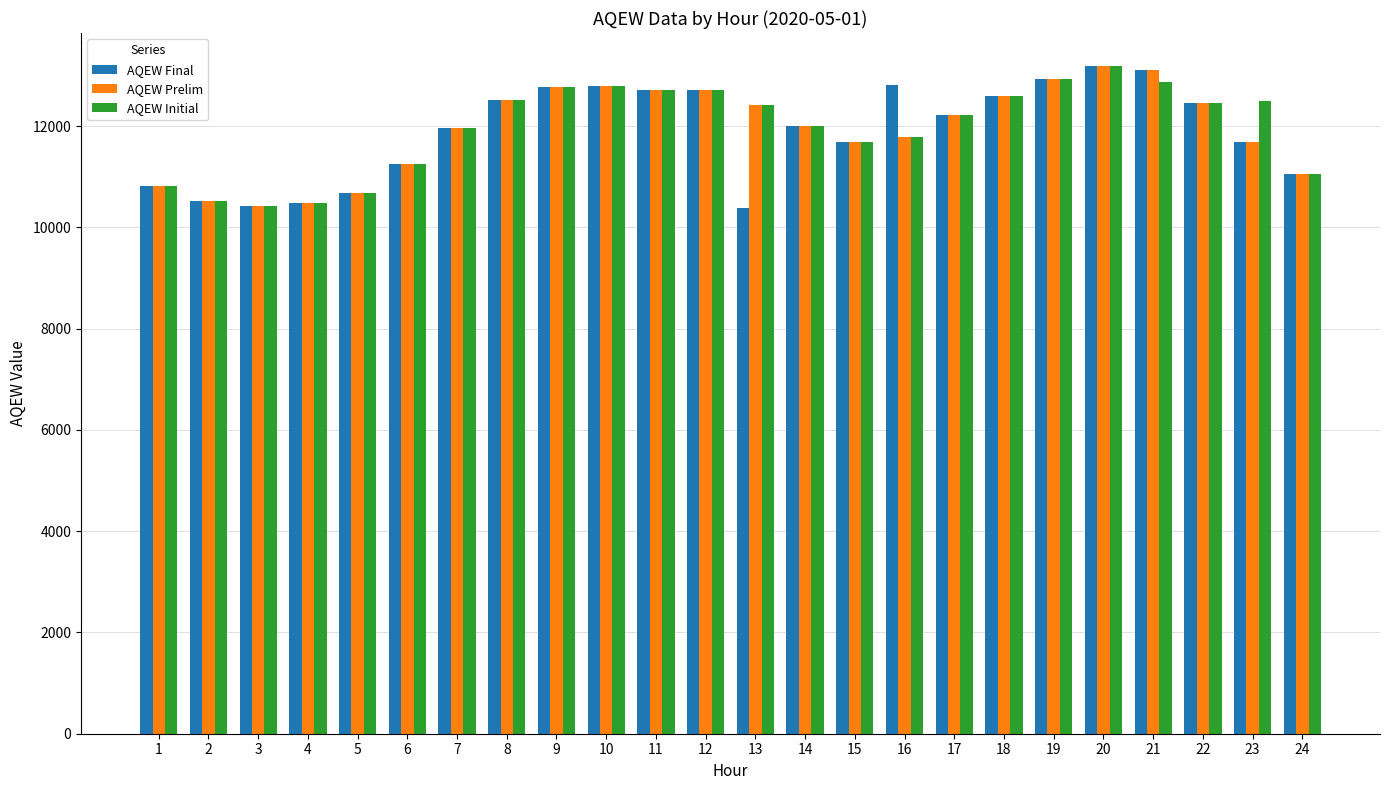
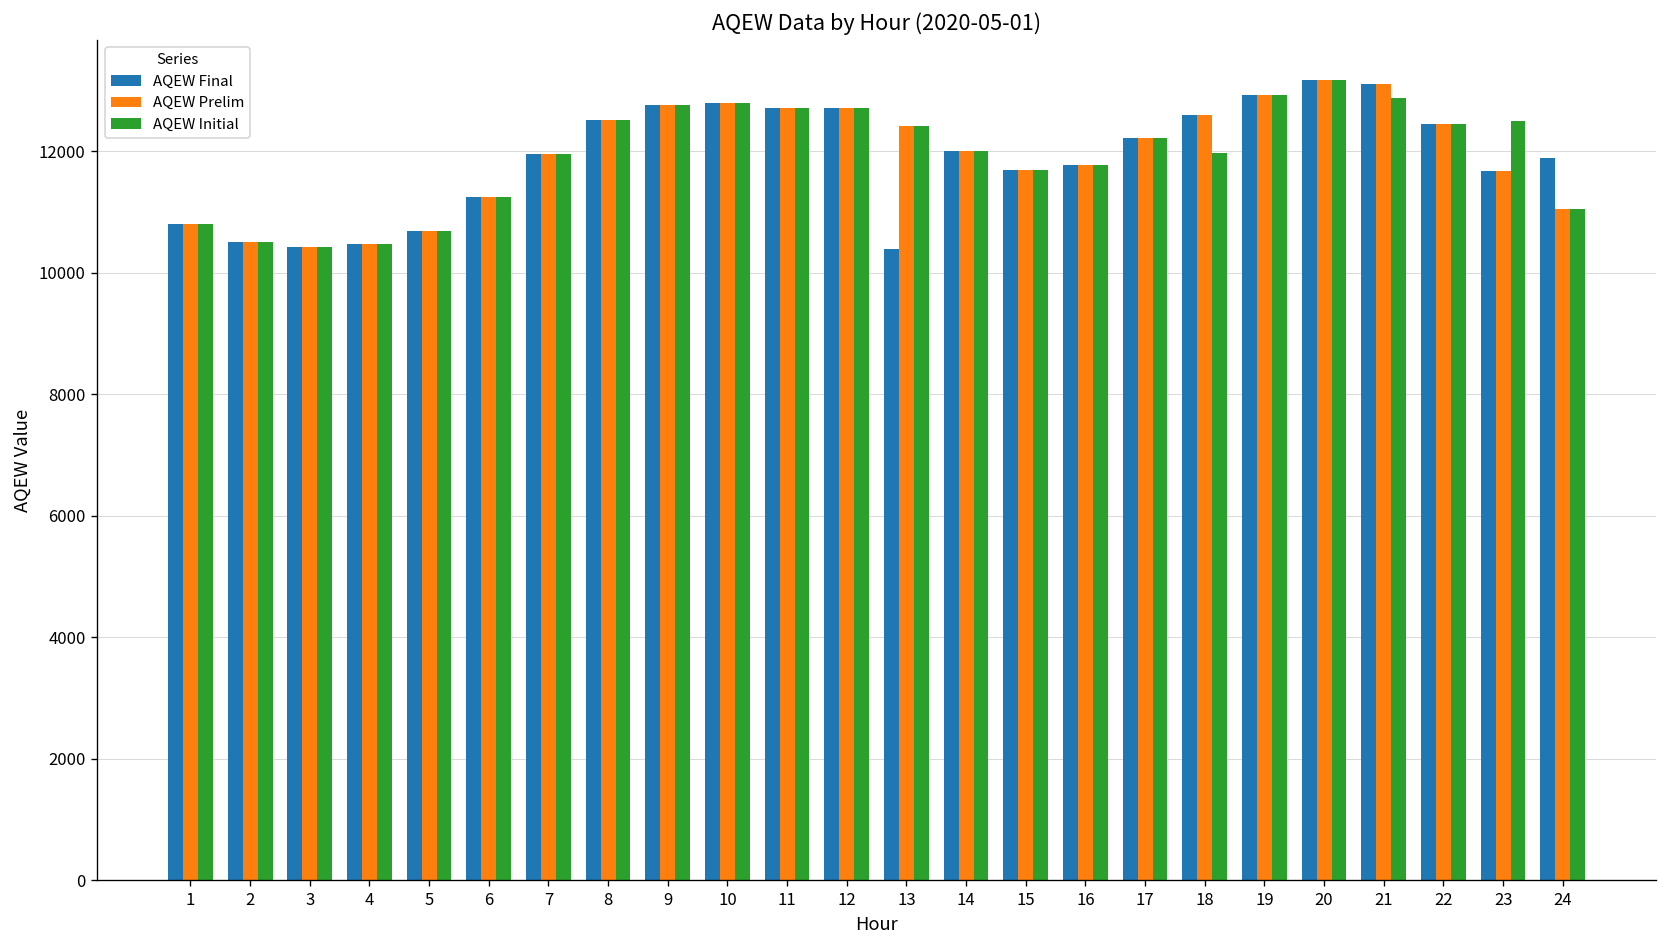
  {
    "AQEW Final": {
      "1": 10800,
      "2": 10500,
      "3": 10400,
      "4": 10500,
      "5": 10700,
      "6": 11300,
      "7": 12000,
      "8": 12500,
      "9": 12800,
      "10": 12800,
      "11": 12700,
      "12": 12700,
      "13": 10400,
      "14": 12000,
      "15": 11700,
-     "16": 12800,
+     "16": 11800,
      "17": 12200,
      "18": 12600,
      "19": 12900,
      "20": 13200,
      "21": 13100,
      "22": 12500,
      "23": 11700,
-     "24": 11100
+     "24": 11900
    },
    "AQEW Prelim": {
      "1": 10800,
      "2": 10500,
      "3": 10400,
      "4": 10500,
      "5": 10700,
      "6": 11300,
      "7": 12000,
      "8": 12500,
      "9": 12800,
      "10": 12800,
      "11": 12700,
      "12": 12700,
      "13": 12400,
      "14": 12000,
      "15": 11700,
      "16": 11800,
      "17": 12200,
      "18": 12600,
      "19": 12900,
      "20": 13200,
      "21": 13100,
      "22": 12500,
      "23": 11700,
      "24": 11100
    },
    "AQEW Initial": {
      "1": 10800,
      "2": 10500,
      "3": 10400,
      "4": 10500,
      "5": 10700,
      "6": 11300,
      "7": 12000,
      "8": 12500,
      "9": 12800,
      "10": 12800,
      "11": 12700,
      "12": 12700,
      "13": 12400,
      "14": 12000,
      "15": 11700,
      "16": 11800,
      "17": 12200,
-     "18": 12600,
+     "18": 12000,
      "19": 12900,
      "20": 13200,
      "21": 12900,
      "22": 12500,
      "23": 12500,
      "24": 11100
    }
  }
